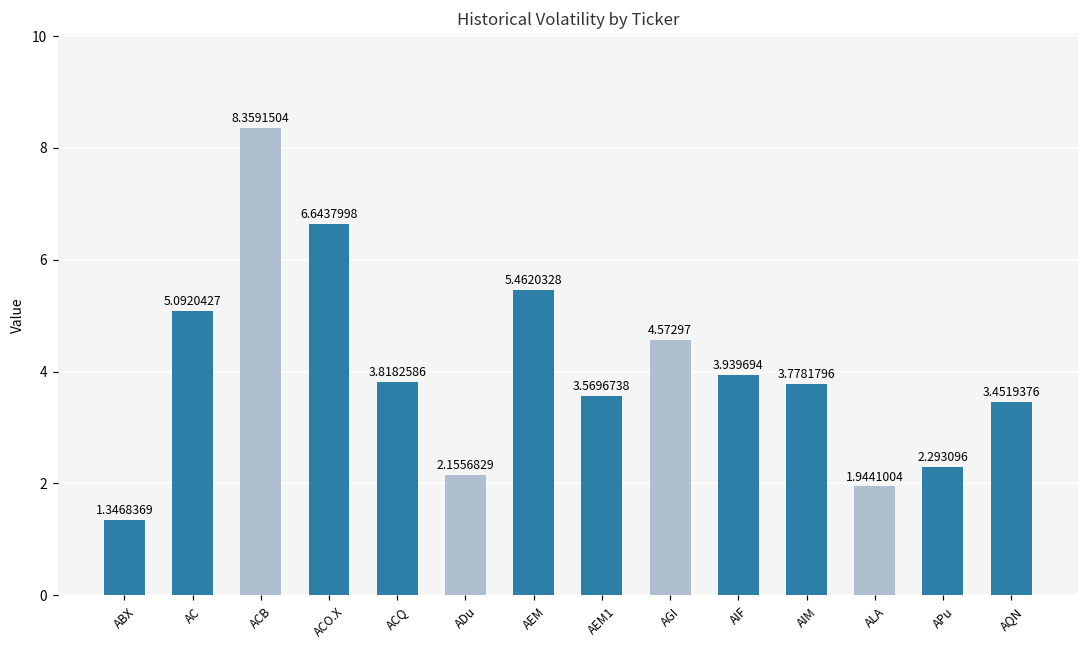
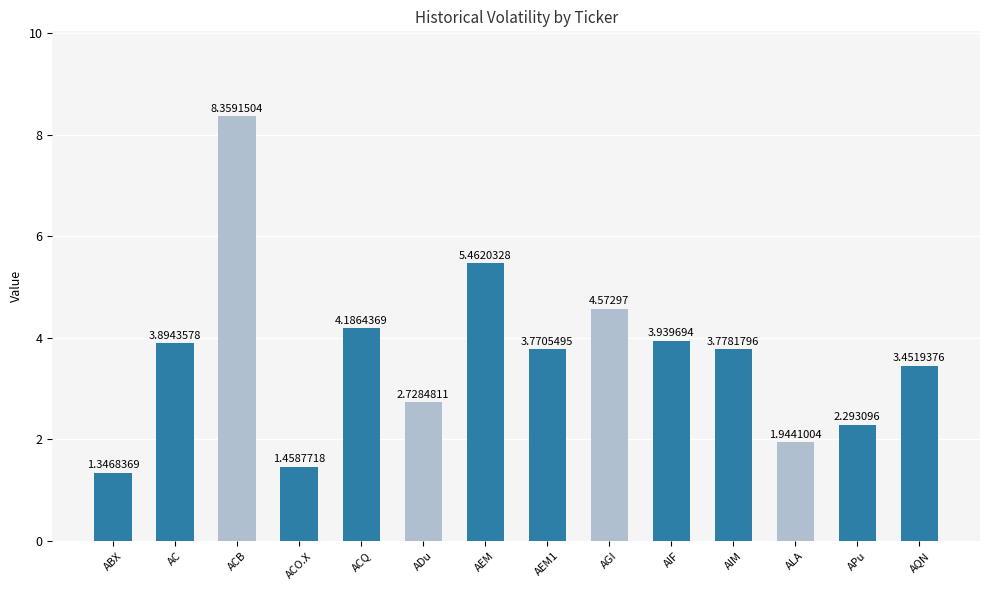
  {
    "ABX": 1.3468369,
-   "AC": 5.0920427,
+   "AC": 3.8943578,
    "ACB": 8.3591504,
-   "ACO.X": 6.6437998,
-   "ACQ": 3.8182586,
-   "ADu": 2.1556829,
+   "ACO.X": 1.4587718,
+   "ACQ": 4.1864369,
+   "ADu": 2.7284811,
    "AEM": 5.4620328,
-   "AEM1": 3.5696738,
+   "AEM1": 3.7705495,
    "AGI": 4.57297,
    "AIF": 3.939694,
    "AIM": 3.7781796,
    "ALA": 1.9441004,
    "APu": 2.293096,
    "AQN": 3.4519376
  }
